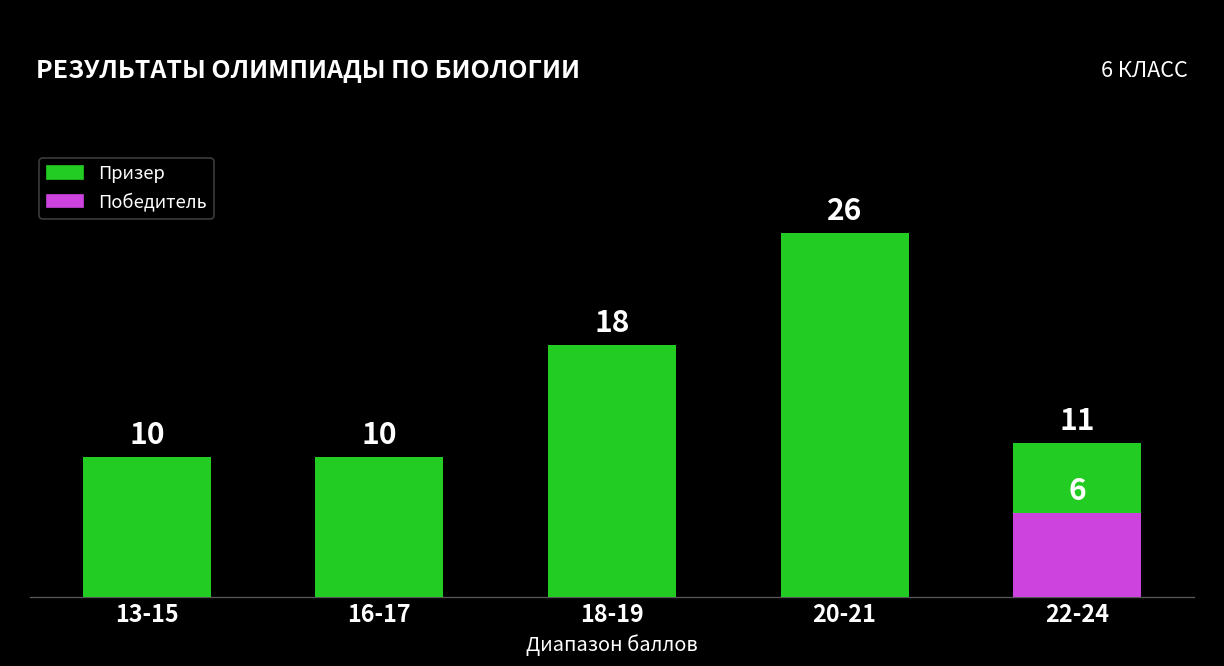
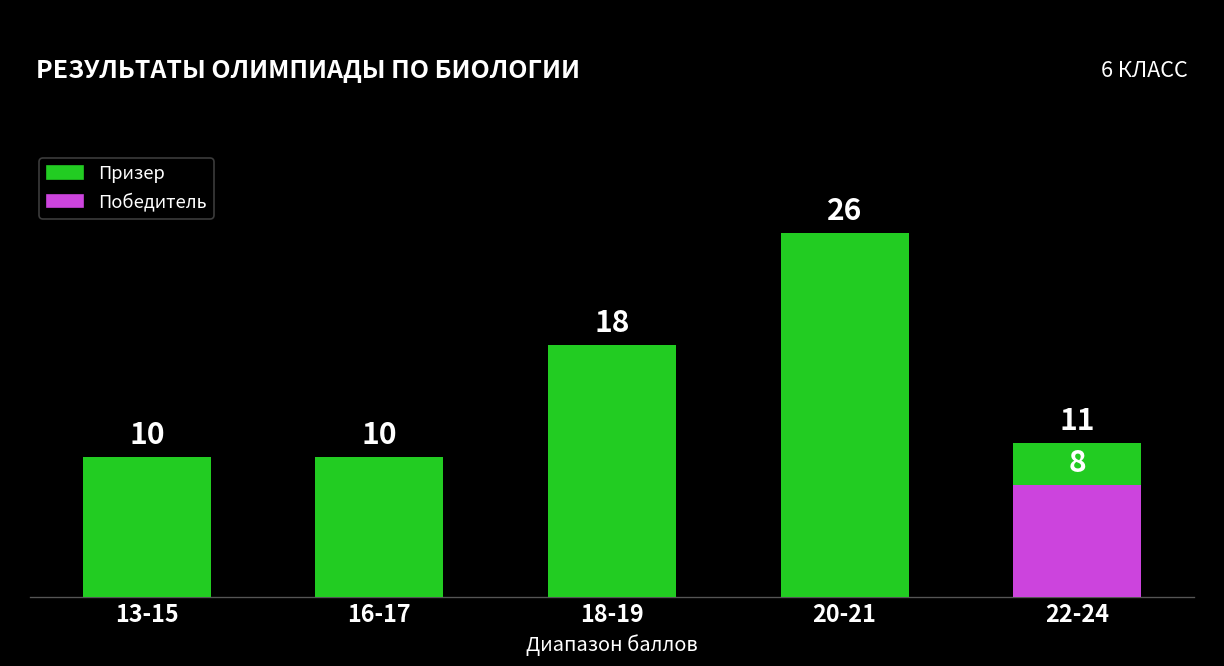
  {
    "Призер": {
      "13-15": 10,
      "16-17": 10,
      "18-19": 18,
      "20-21": 26,
      "22-24": 11
    },
    "Победитель": {
-     "22-24": 6
+     "22-24": 8
    }
  }
